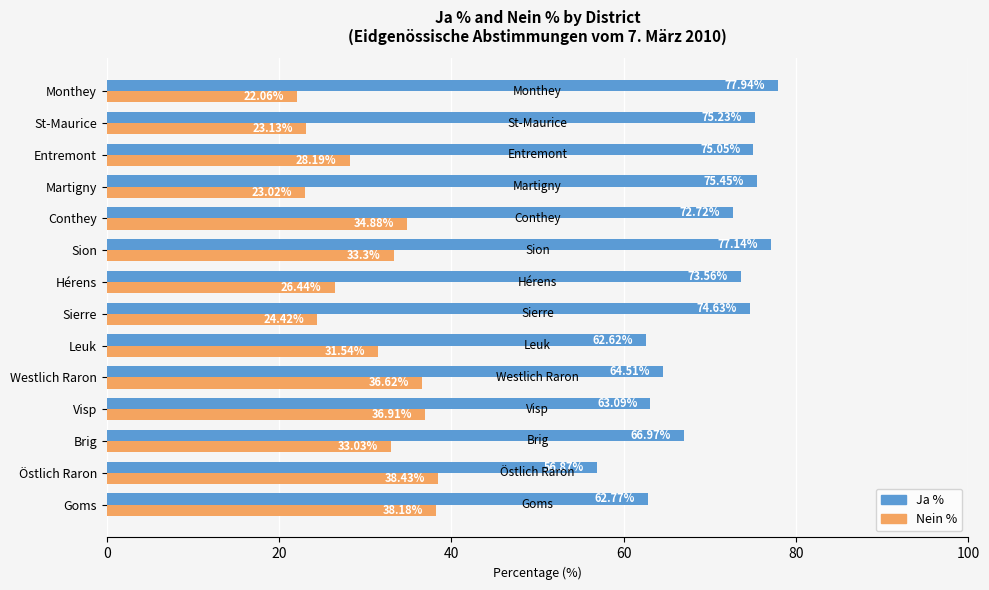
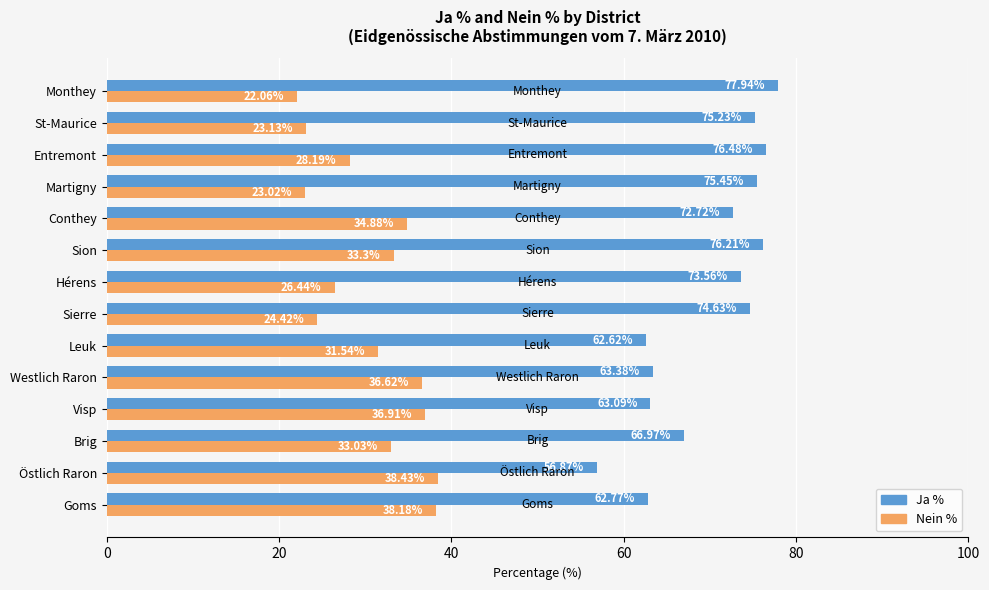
  {
    "Ja %": {
      "Monthey": "77.94%",
      "St-Maurice": "75.23%",
-     "Entremont": "75.05%",
+     "Entremont": "76.48%",
      "Martigny": "75.45%",
      "Conthey": "72.72%",
-     "Sion": "77.14%",
+     "Sion": "76.21%",
      "Hérens": "73.56%",
      "Sierre": "74.63%",
      "Leuk": "62.62%",
-     "Westlich Raron": "64.51%",
+     "Westlich Raron": "63.38%",
      "Visp": "63.09%",
      "Brig": "66.97%",
      "Goms": "62.77%"
    },
    "Nein %": {
      "Monthey": "22.06%",
      "St-Maurice": "23.13%",
      "Entremont": "28.19%",
      "Martigny": "23.02%",
      "Conthey": "34.88%",
      "Sion": "33.3%",
      "Hérens": "26.44%",
      "Sierre": "24.42%",
      "Leuk": "31.54%",
      "Westlich Raron": "36.62%",
      "Visp": "36.91%",
      "Brig": "33.03%",
      "Östlich Raron": "38.43%",
      "Goms": "38.18%"
    }
  }
